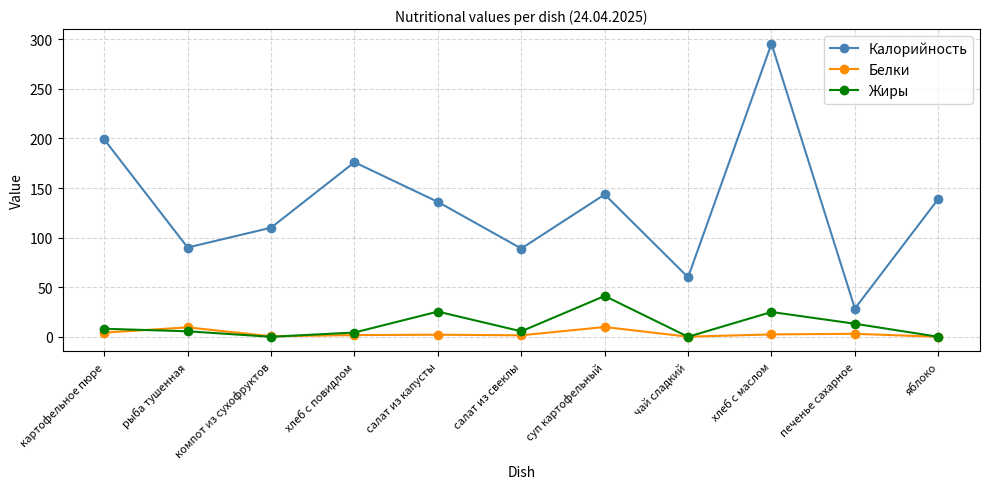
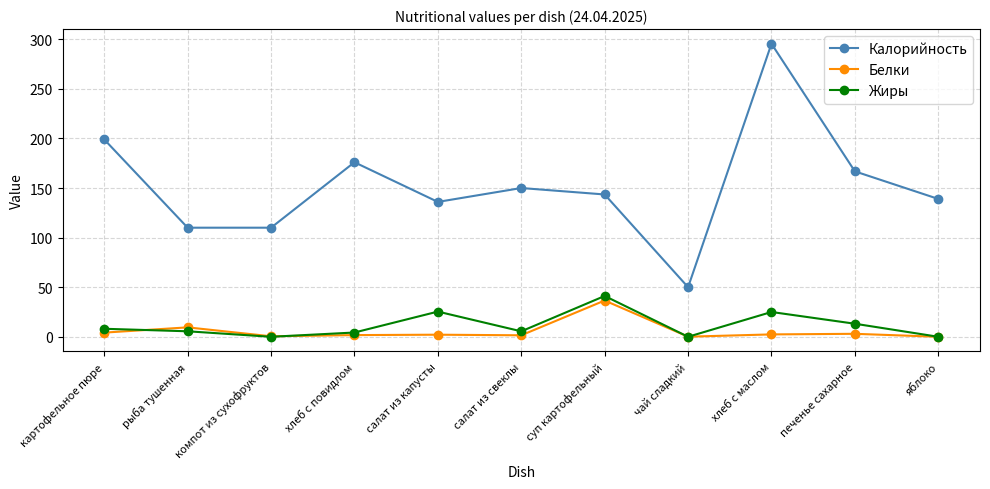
  {
    "Калорийность": {
      "картофельное пюре": 200,
-     "рыба тушенная": 90,
+     "рыба тушенная": 110,
      "компот из сухофруктов": 110,
      "хлеб с повидлом": 180,
      "салат из капусты": 140,
-     "салат из свеклы": 90,
+     "салат из свеклы": 150,
      "суп картофельный": 140,
-     "чай сладкий": 60,
+     "чай сладкий": 50,
      "хлеб с маслом": 300,
-     "печенье сахарное": 30,
+     "печенье сахарное": 170,
      "яблоко": 140
    },
    "Белки": {
      "картофельное пюре": 0,
      "рыба тушенная": 10,
      "хлеб с повидлом": 0,
      "салат из капусты": 0,
      "салат из свеклы": 0,
-     "суп картофельный": 10,
+     "суп картофельный": 40,
      "хлеб с маслом": 0,
      "печенье сахарное": 0
    },
    "Жиры": {
      "картофельное пюре": 10,
      "рыба тушенная": 10,
      "хлеб с повидлом": 0,
      "салат из капусты": 30,
      "салат из свеклы": 10,
      "суп картофельный": 40,
      "хлеб с маслом": 30,
      "печенье сахарное": 10
    }
  }
